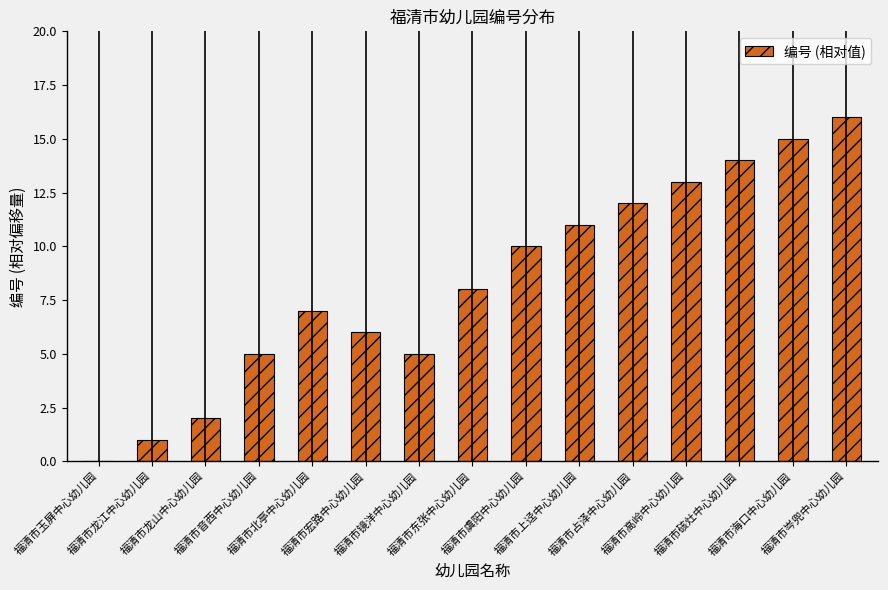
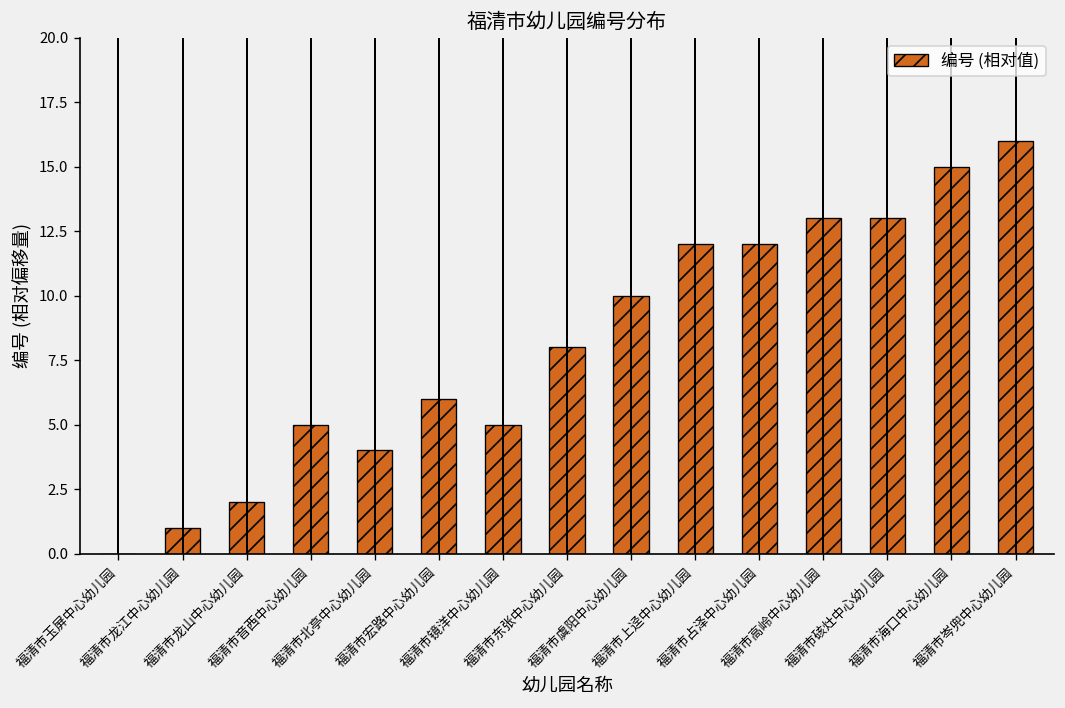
  {
    "编号 (相对值)": {
      "福清市玉屏中心幼儿园": 0.0,
      "福清市龙江中心幼儿园": 1.0,
      "福清市龙山中心幼儿园": 2.0,
      "福清市音西中心幼儿园": 5.0,
-     "福清市北亭中心幼儿园": 7.0,
+     "福清市北亭中心幼儿园": 4.0,
      "福清市宏路中心幼儿园": 6.0,
      "福清市镜洋中心幼儿园": 5.0,
      "福清市东张中心幼儿园": 8.0,
      "福清市虞阳中心幼儿园": 10.0,
-     "福清市上迳中心幼儿园": 11.0,
+     "福清市上迳中心幼儿园": 12.0,
      "福清市占泽中心幼儿园": 12.0,
      "福清市高岭中心幼儿园": 13.0,
-     "福清市硋灶中心幼儿园": 14.0,
+     "福清市硋灶中心幼儿园": 13.0,
      "福清市海口中心幼儿园": 15.0,
      "福清市岑兜中心幼儿园": 16.0
    }
  }
